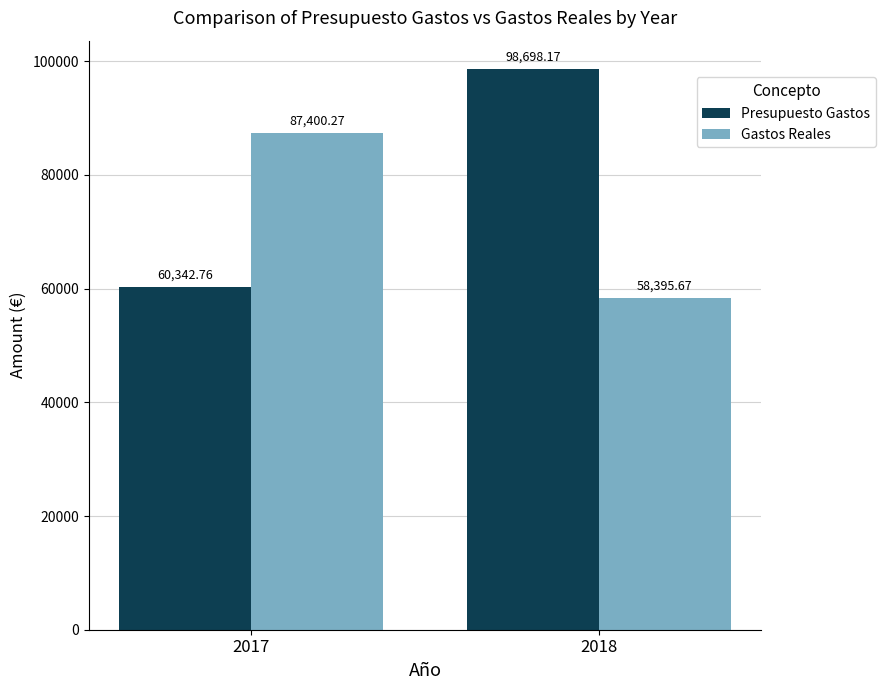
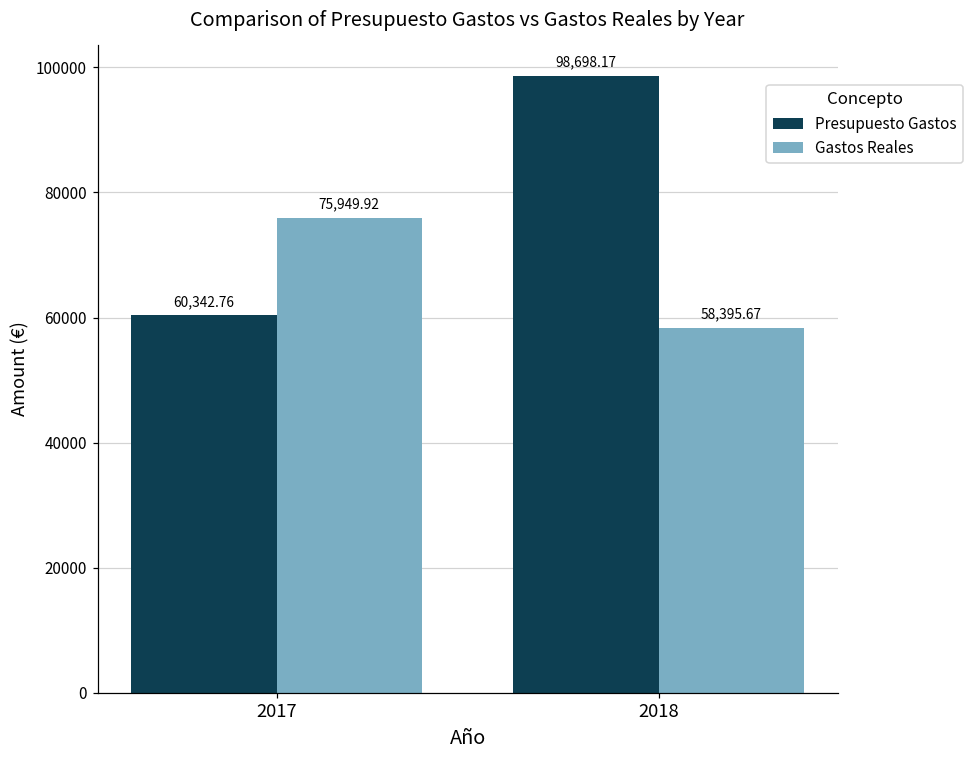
  {
    "Presupuesto Gastos": {
      "2017": "60,342.76",
      "2018": "98,698.17"
    },
    "Gastos Reales": {
-     "2017": "87,400.27",
+     "2017": "75,949.92",
      "2018": "58,395.67"
    }
  }
